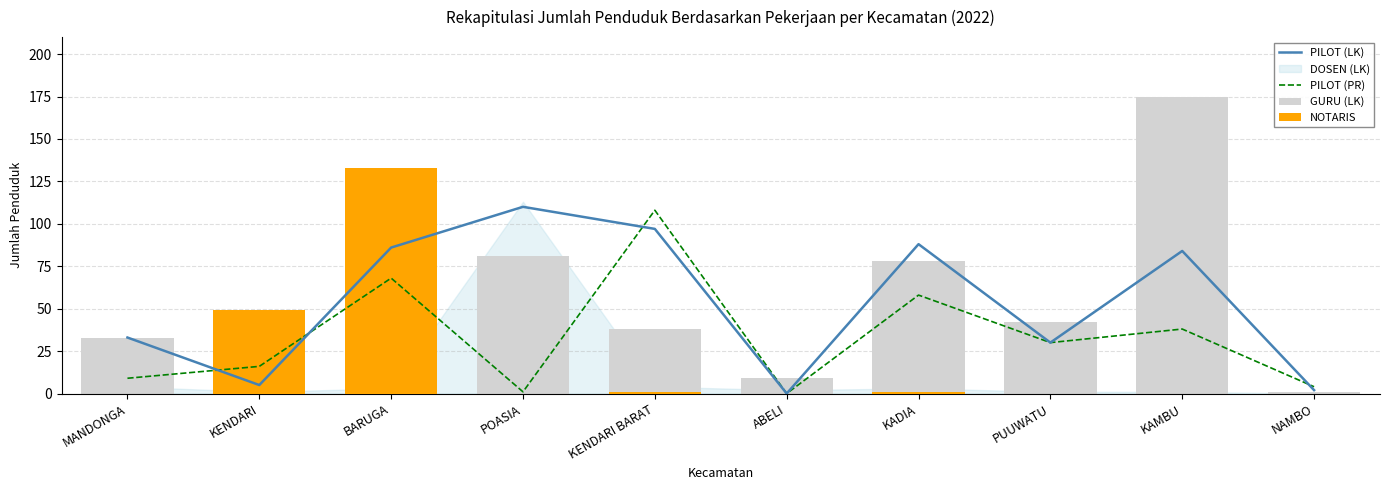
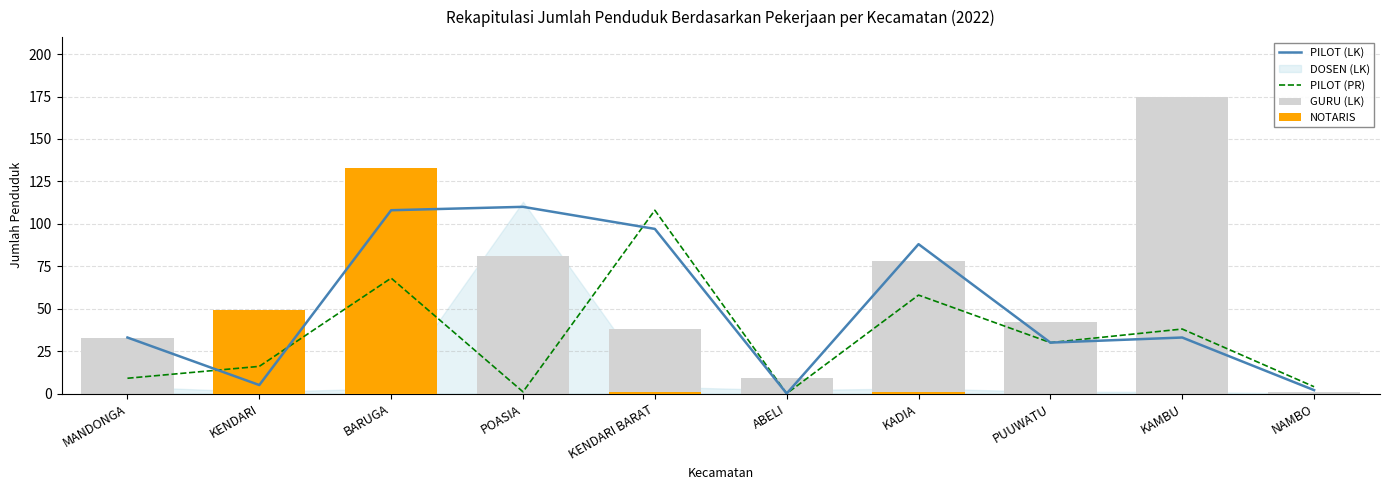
  {
    "PILOT (LK)": {
      "MANDONGA": 33,
      "KENDARI": 5,
-     "BARUGA": 86,
+     "BARUGA": 108,
      "POASIA": 110,
      "KENDARI BARAT": 97,
      "KADIA": 88,
-     "KAMBU": 84,
+     "KAMBU": 33,
      "NAMBO": 2
    },
    "NOTARIS": {
      "MANDONGA": 0,
      "KENDARI": 49,
      "BARUGA": 133,
      "POASIA": 0,
      "ABELI": 0,
      "PUUWATU": 0,
      "KAMBU": 0,
      "NAMBO": 0
    },
    "PILOT (PR)": {
      "MANDONGA": 9,
      "KENDARI": 16,
      "BARUGA": 68,
      "POASIA": 1,
      "KENDARI BARAT": 108,
      "KADIA": 58,
      "KAMBU": 38,
      "NAMBO": 4
    }
  }
